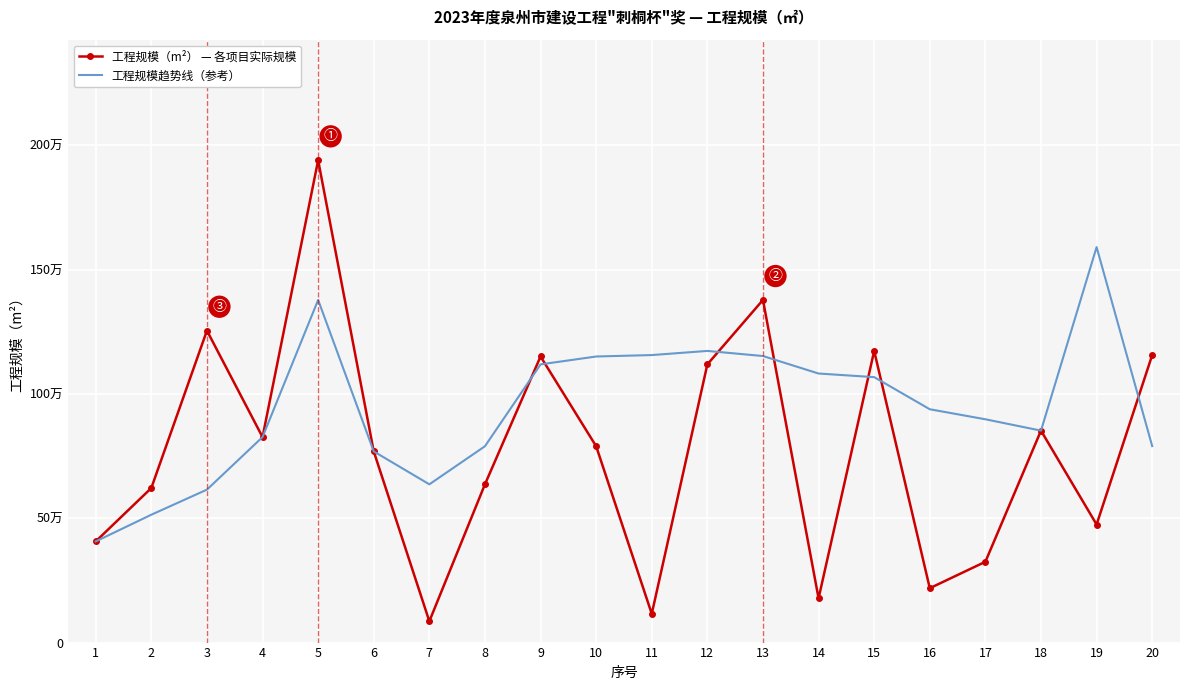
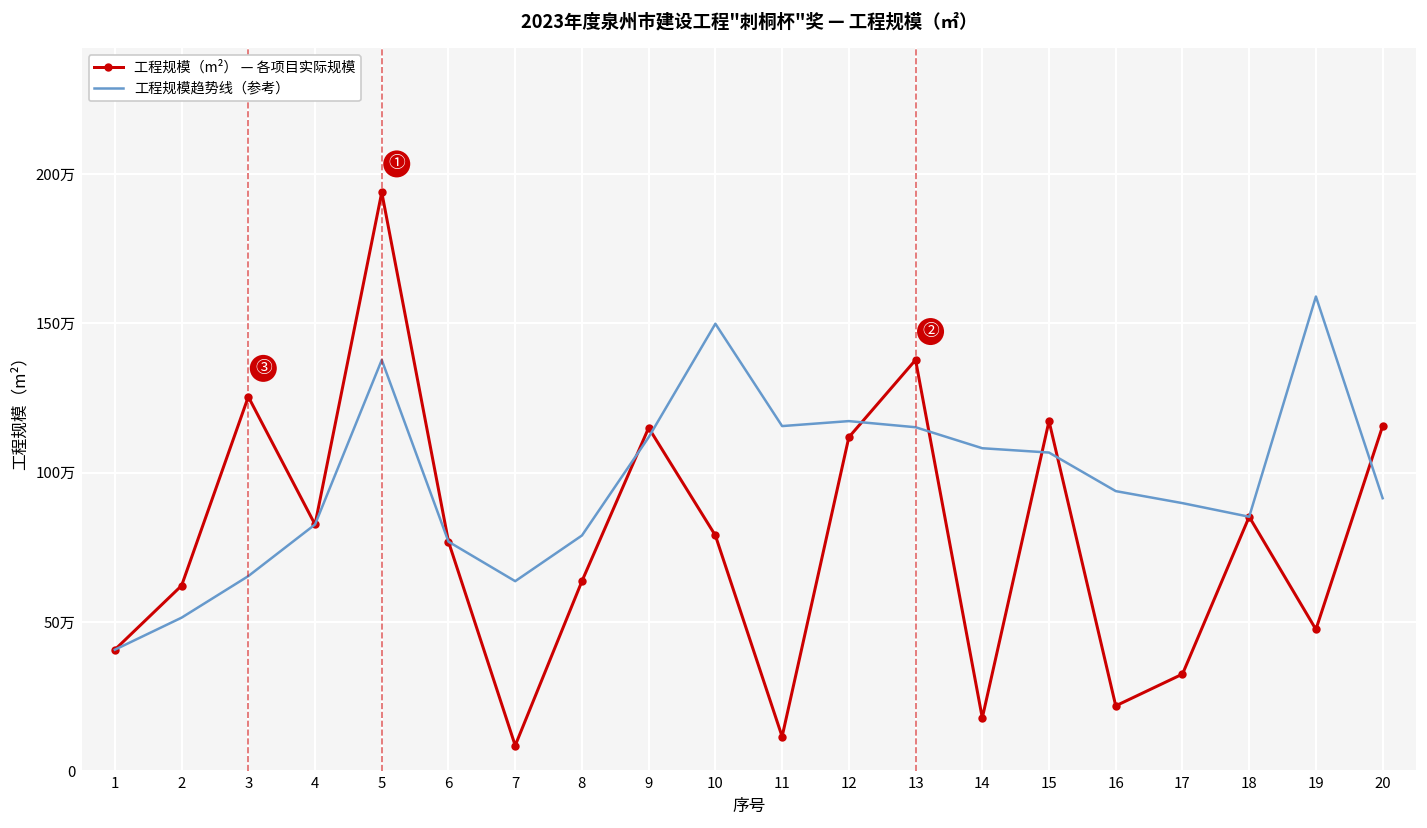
  {
    "工程规模（m²） — 各项目实际规模": {
      "2": "62万",
      "3": "125万",
      "5": "194万",
      "7": "9万",
      "8": "64万",
      "9": "115万",
      "10": "79万",
      "11": "12万",
      "12": "112万",
      "13": "138万",
      "14": "18万",
      "15": "117万",
      "16": "22万",
      "17": "32万",
      "19": "47万",
      "20": "116万"
    },
    "工程规模趋势线（参考）": {
      "2": "51万",
-     "3": "62万",
+     "3": "65万",
      "5": "138万",
      "7": "64万",
      "8": "79万",
      "9": "112万",
-     "10": "115万",
+     "10": "150万",
      "11": "116万",
      "12": "117万",
      "13": "115万",
      "14": "108万",
      "15": "107万",
      "16": "94万",
      "17": "90万",
      "19": "159万",
-     "20": "79万"
+     "20": "91万"
    }
  }
